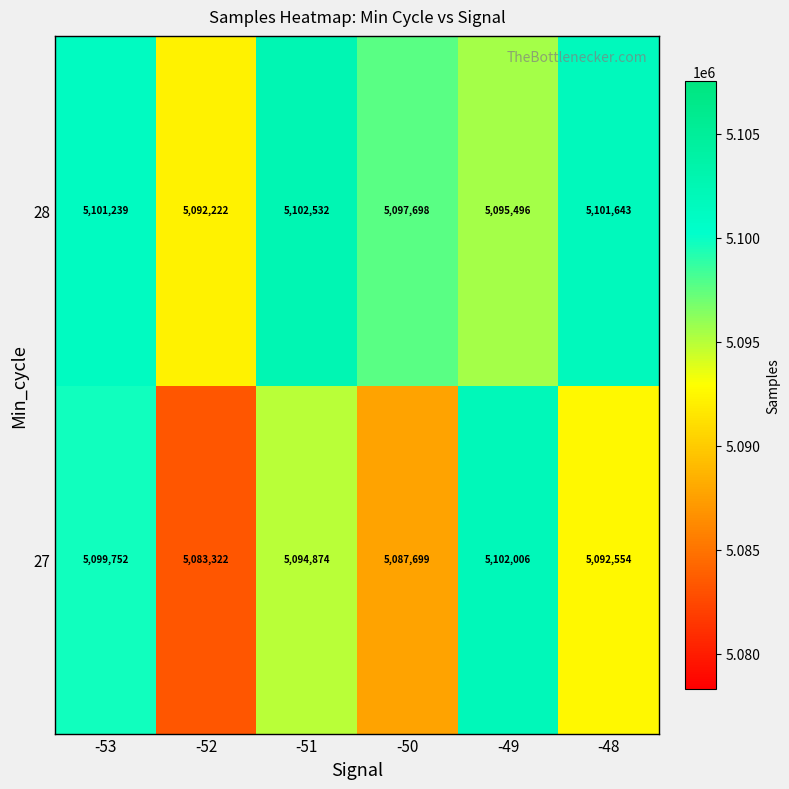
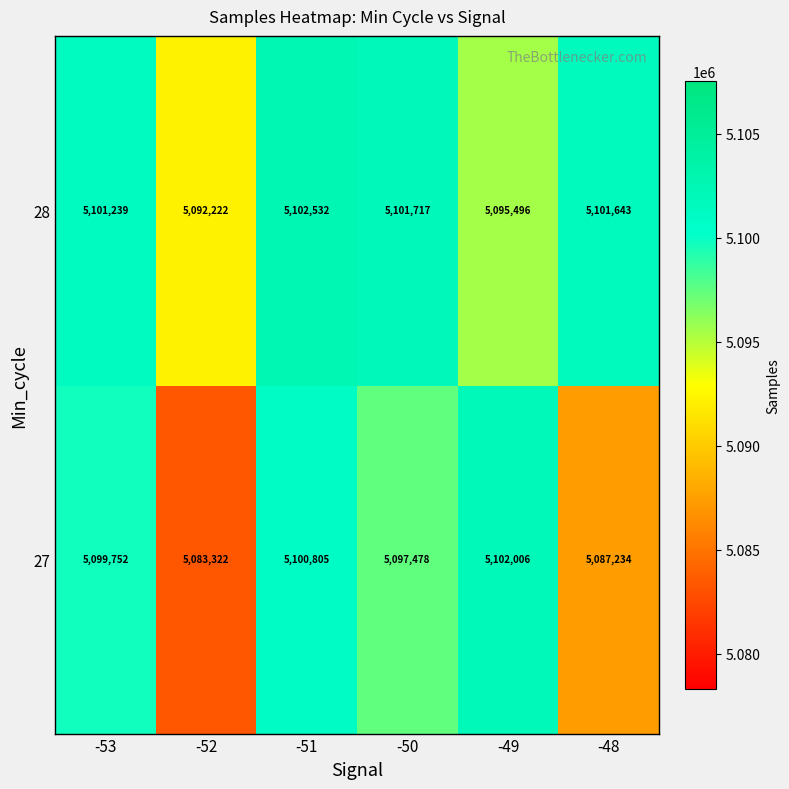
  {
    "28": {
      "-53": "5,101,239",
      "-52": "5,092,222",
      "-51": "5,102,532",
-     "-50": "5,097,698",
+     "-50": "5,101,717",
      "-49": "5,095,496"
    },
    "27": {
      "-53": "5,099,752",
      "-52": "5,083,322",
-     "-51": "5,094,874",
-     "-50": "5,087,699",
+     "-51": "5,100,805",
+     "-50": "5,097,478",
      "-49": "5,102,006",
-     "-48": "5,092,554"
+     "-48": "5,087,234"
    }
  }
